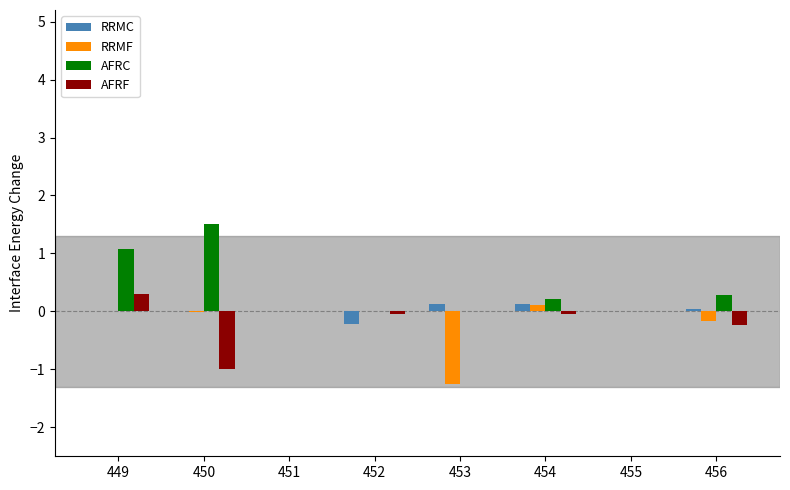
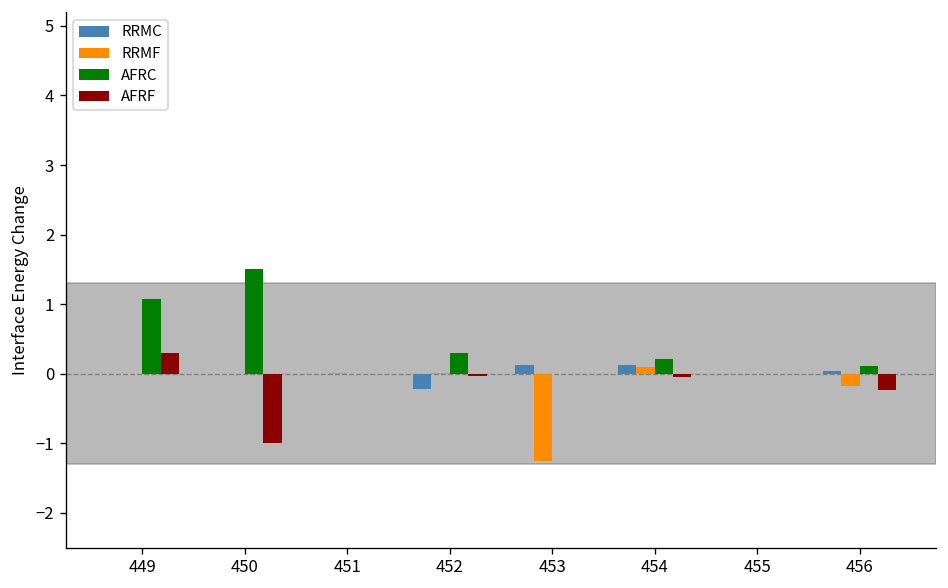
  {
    "RRMC": {
      "452": -0.2,
      "453": 0.1,
      "454": 0.1
    },
    "RRMF": {
      "453": -1.3,
      "454": 0.1,
      "455": 0.0,
      "456": -0.2
    },
    "AFRC": {
      "449": 1.1,
      "450": 1.5,
-     "452": 0.0,
+     "452": 0.3,
      "454": 0.2,
-     "456": 0.3
+     "456": 0.1
    },
    "AFRF": {
      "449": 0.3,
      "450": -1.0,
      "451": 0.0,
      "454": -0.1,
      "456": -0.2
    }
  }
